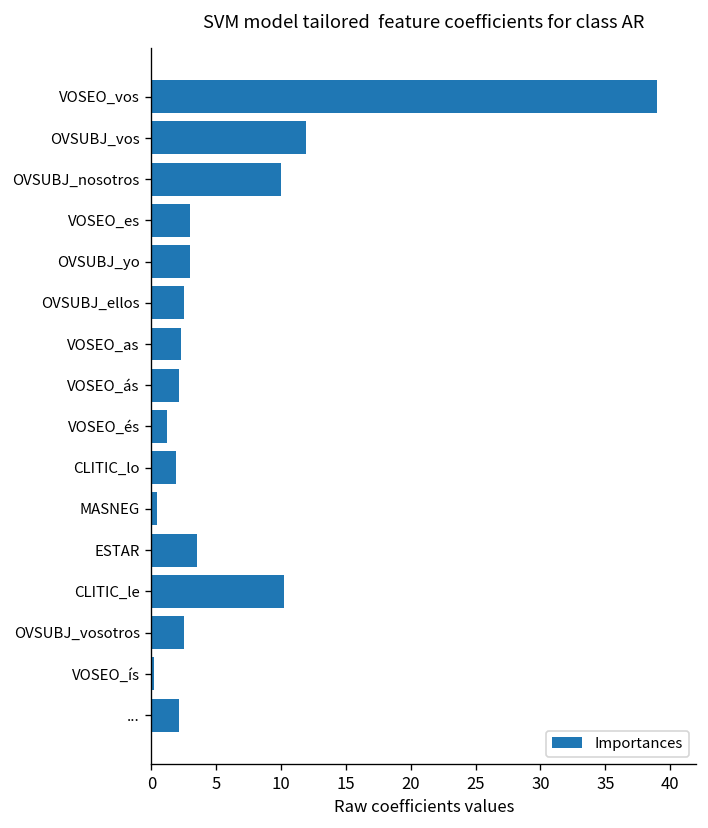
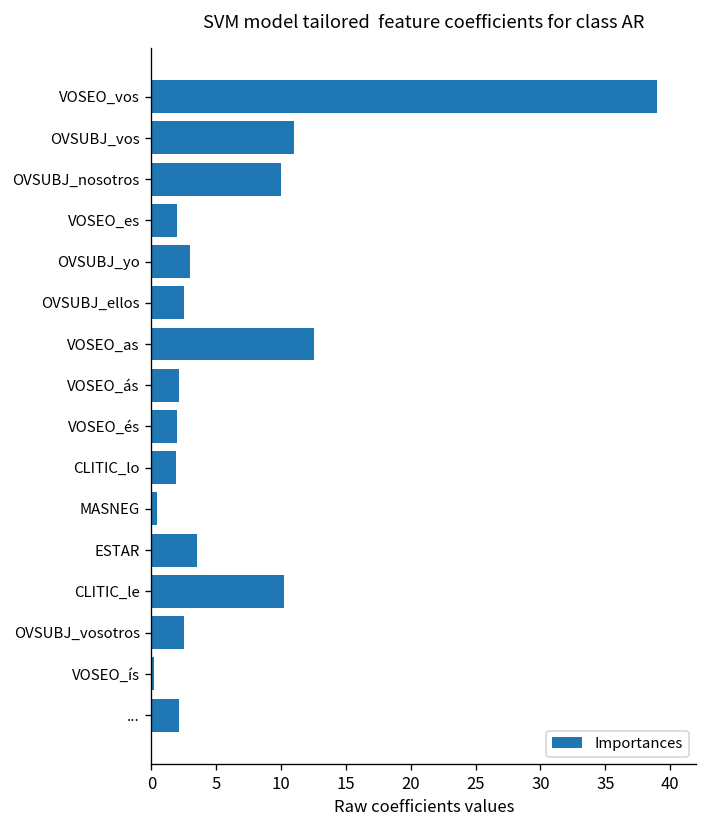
  {
    "VOSEO_vos": 39.0,
-   "OVSUBJ_vos": 11.9,
+   "OVSUBJ_vos": 11.0,
    "OVSUBJ_nosotros": 10.0,
-   "VOSEO_es": 3,
+   "VOSEO_es": 2,
    "OVSUBJ_yo": 3.0,
    "OVSUBJ_ellos": 2.5,
-   "VOSEO_as": 2.3,
+   "VOSEO_as": 12.5,
    "VOSEO_ás": 2.1,
-   "VOSEO_és": 1.2,
+   "VOSEO_és": 2.0,
    "CLITIC_lo": 1.9,
    "MASNEG": 0.4,
    "ESTAR": 3.5,
    "CLITIC_le": 10.2,
    "OVSUBJ_vosotros": 2.5,
    "...": 2.1
  }
